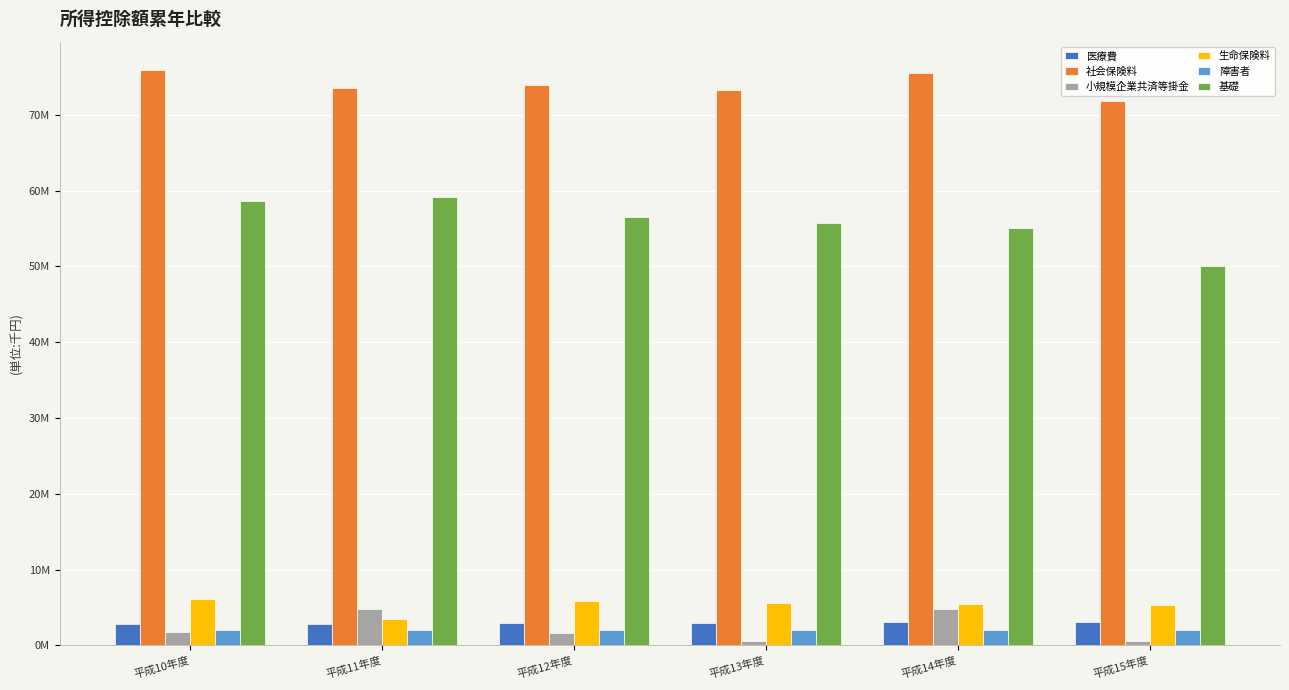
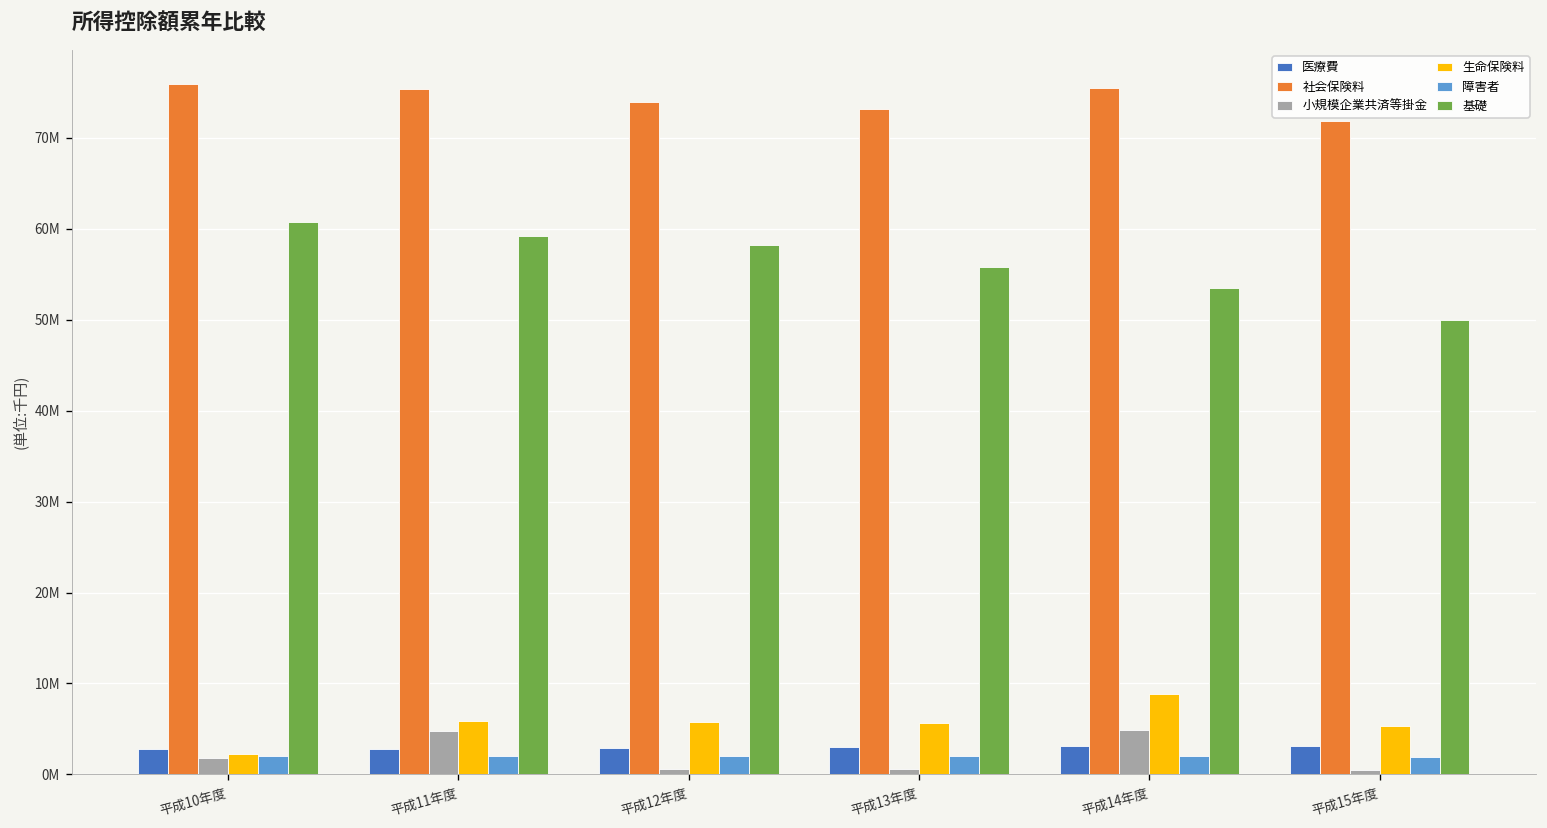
  {
    "社会保険料": {
      "平成10年度": 76000000,
-     "平成11年度": 74000000,
+     "平成11年度": 75000000,
      "平成12年度": 74000000,
      "平成13年度": 73000000,
      "平成14年度": 75000000,
      "平成15年度": 72000000
    },
    "小規模企業共済等掛金": {
      "平成10年度": 2000000,
      "平成11年度": 5000000,
-     "平成12年度": 2000000,
+     "平成12年度": 1000000,
      "平成13年度": 1000000,
      "平成14年度": 5000000,
      "平成15年度": 1000000
    },
    "生命保険料": {
-     "平成10年度": 6000000,
-     "平成11年度": 3000000,
+     "平成10年度": 2000000,
+     "平成11年度": 6000000,
      "平成12年度": 6000000,
      "平成13年度": 6000000,
-     "平成14年度": 6000000,
+     "平成14年度": 9000000,
      "平成15年度": 5000000
    },
    "基礎": {
-     "平成10年度": 59000000,
+     "平成10年度": 61000000,
      "平成11年度": 59000000,
-     "平成12年度": 56000000,
+     "平成12年度": 58000000,
      "平成13年度": 56000000,
-     "平成14年度": 55000000,
+     "平成14年度": 53000000,
      "平成15年度": 50000000
    }
  }
